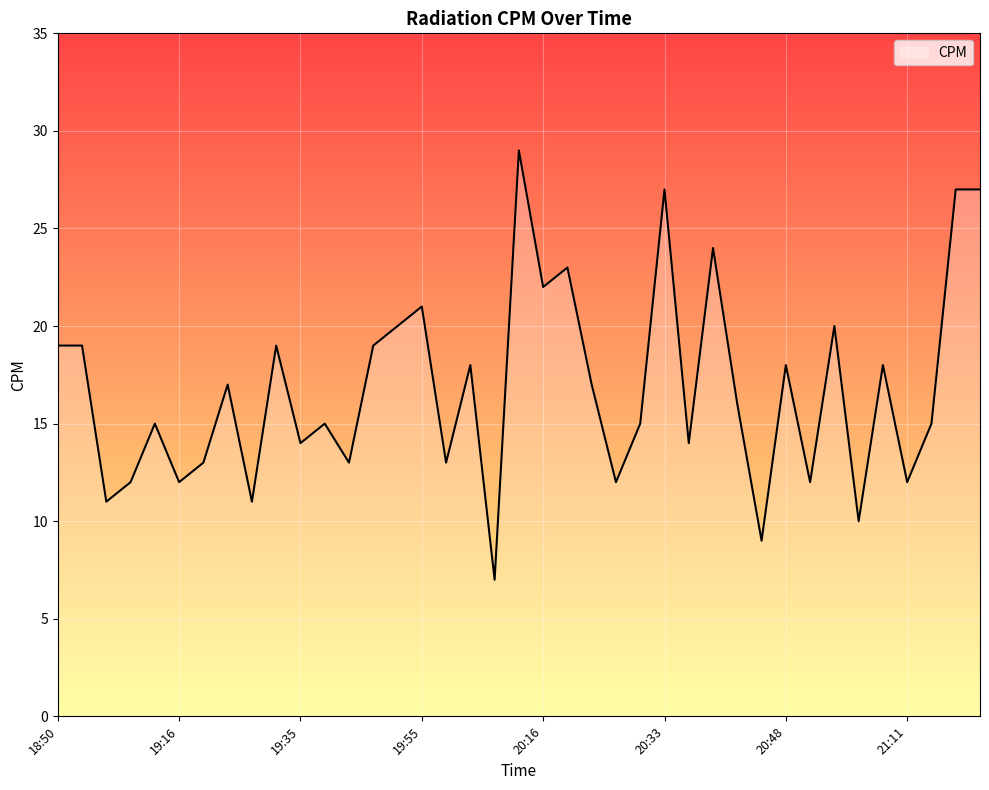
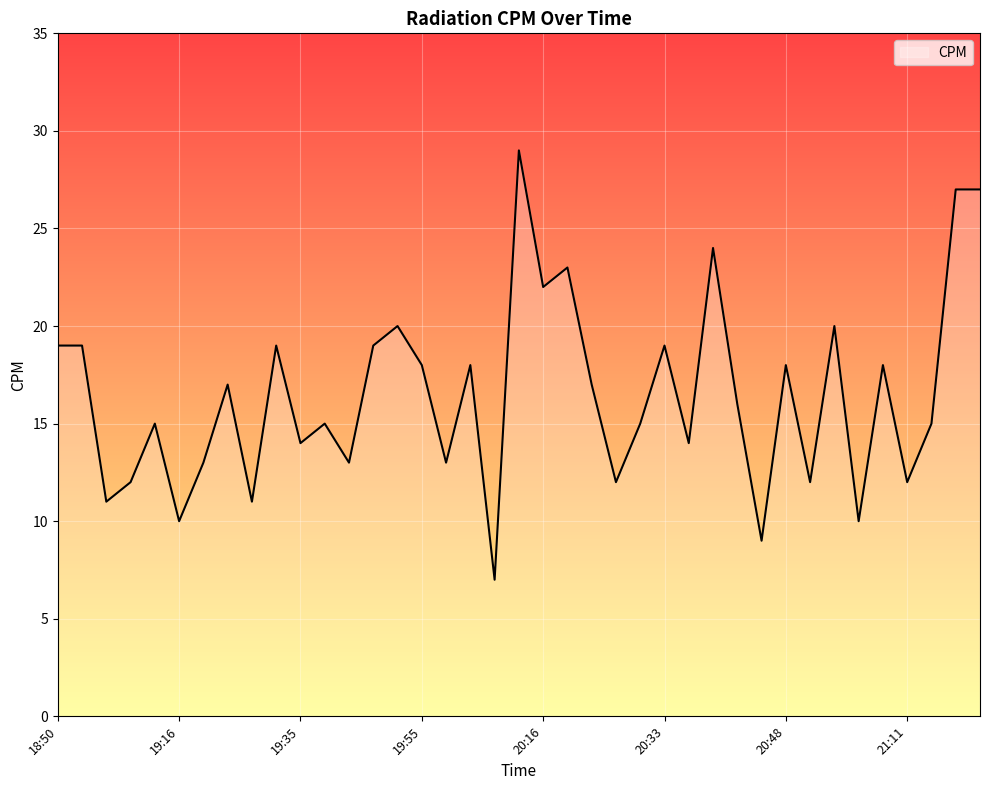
  {
    "18:50": 19,
-   "19:16": 12,
+   "19:16": 10,
    "19:35": 14,
-   "19:55": 21,
+   "19:55": 18,
    "20:16": 22,
-   "20:33": 27,
+   "20:33": 19,
    "20:48": 18,
    "21:11": 12
  }
